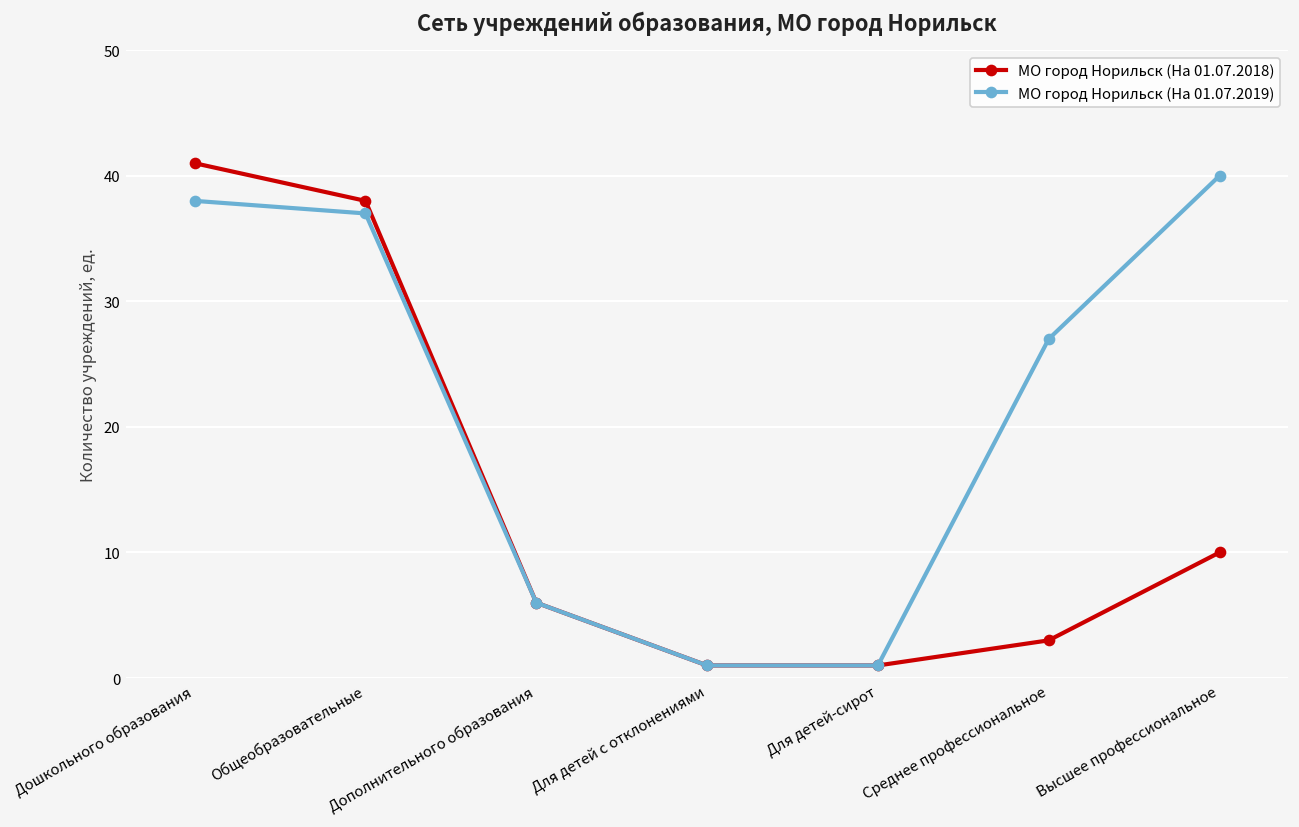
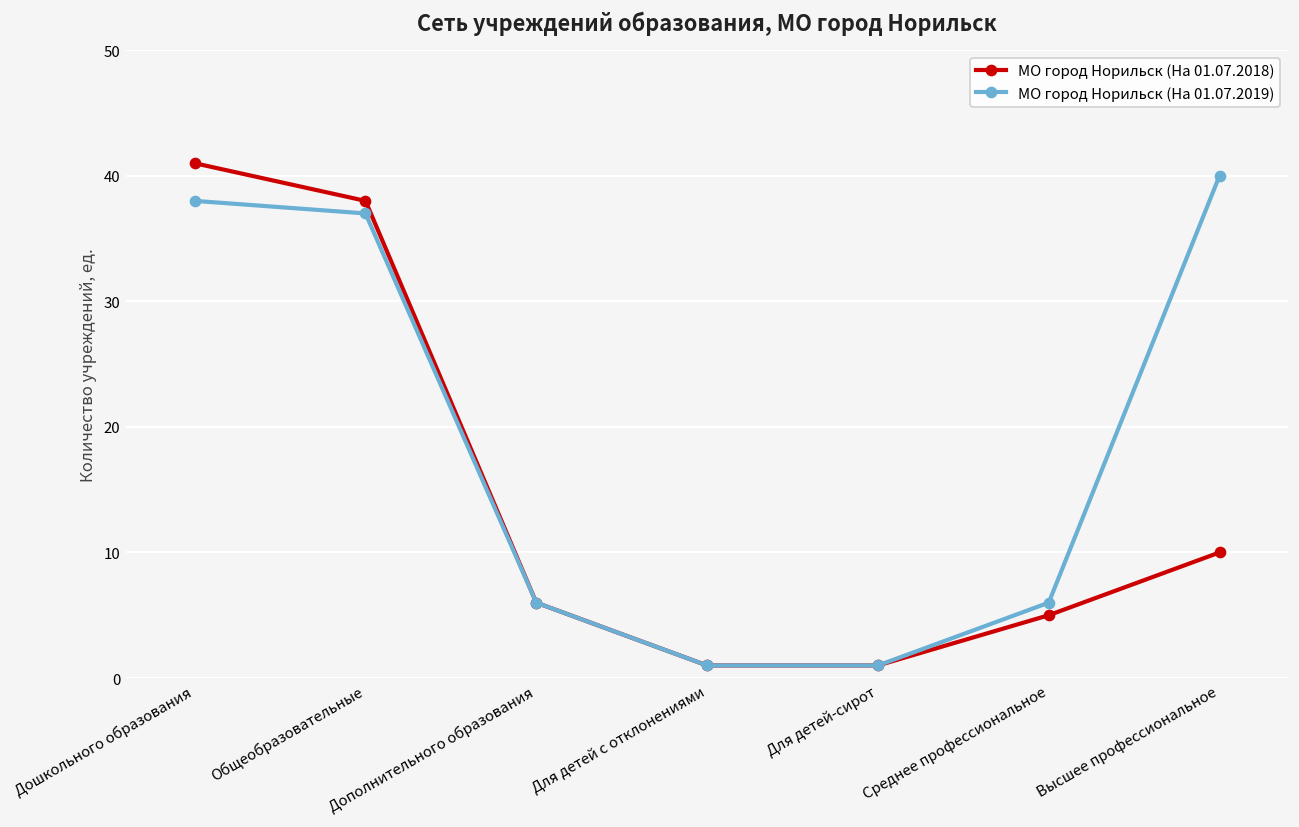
  {
    "МО город Норильск (На 01.07.2018)": {
      "Дошкольного образования": 41,
      "Общеобразовательные": 38,
-     "Среднее профессиональное": 3,
+     "Среднее профессиональное": 5,
      "Высшее профессиональное": 10
    },
    "МО город Норильск (На 01.07.2019)": {
      "Дошкольного образования": 38,
      "Общеобразовательные": 37,
-     "Среднее профессиональное": 27,
+     "Среднее профессиональное": 6,
      "Высшее профессиональное": 40
    }
  }
